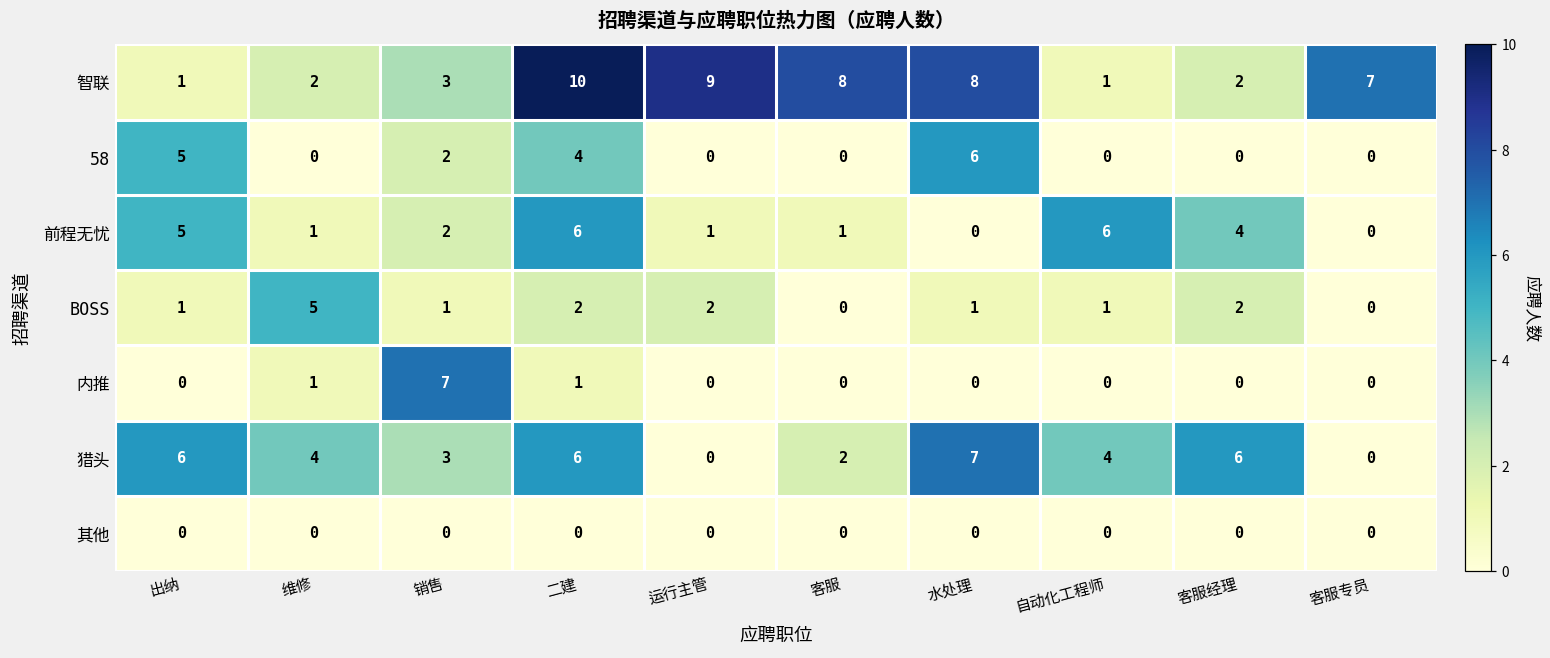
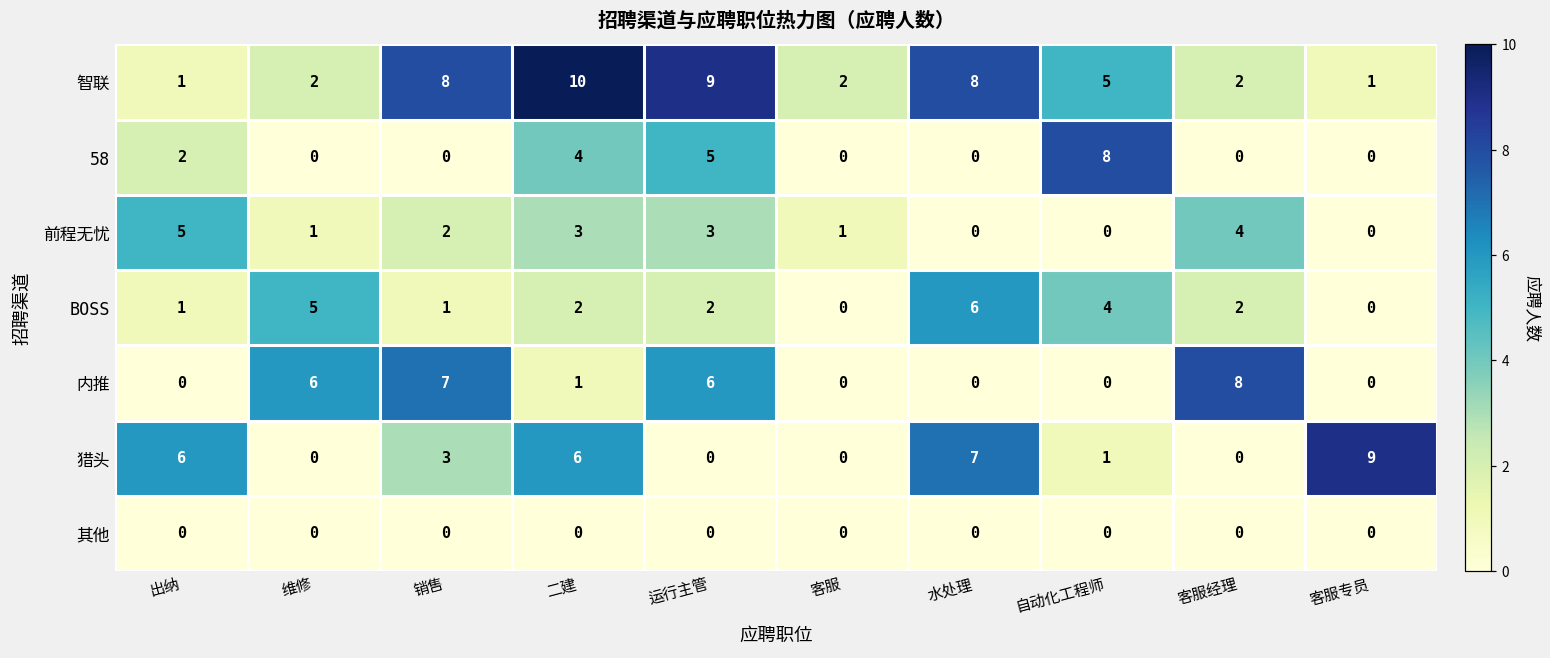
  {
    "智联": {
      "出纳": 1,
      "维修": 2,
-     "销售": 3,
+     "销售": 8,
      "二建": 10,
      "运行主管": 9,
-     "客服": 8,
+     "客服": 2,
      "水处理": 8,
-     "自动化工程师": 1,
+     "自动化工程师": 5,
      "客服经理": 2,
-     "客服专员": 7
+     "客服专员": 1
    },
    "58": {
-     "出纳": 5,
+     "出纳": 2,
      "维修": 0,
-     "销售": 2,
+     "销售": 0,
      "二建": 4,
-     "运行主管": 0,
+     "运行主管": 5,
      "客服": 0,
-     "水处理": 6,
-     "自动化工程师": 0,
+     "水处理": 0,
+     "自动化工程师": 8,
      "客服经理": 0,
      "客服专员": 0
    },
    "前程无忧": {
      "出纳": 5,
      "维修": 1,
      "销售": 2,
-     "二建": 6,
-     "运行主管": 1,
+     "二建": 3,
+     "运行主管": 3,
      "客服": 1,
      "水处理": 0,
-     "自动化工程师": 6,
+     "自动化工程师": 0,
      "客服经理": 4,
      "客服专员": 0
    },
    "BOSS": {
      "出纳": 1,
      "维修": 5,
      "销售": 1,
      "二建": 2,
      "运行主管": 2,
      "客服": 0,
-     "水处理": 1,
-     "自动化工程师": 1,
+     "水处理": 6,
+     "自动化工程师": 4,
      "客服经理": 2,
      "客服专员": 0
    },
    "内推": {
      "出纳": 0,
-     "维修": 1,
+     "维修": 6,
      "销售": 7,
      "二建": 1,
-     "运行主管": 0,
+     "运行主管": 6,
      "客服": 0,
      "水处理": 0,
      "自动化工程师": 0,
-     "客服经理": 0,
+     "客服经理": 8,
      "客服专员": 0
    },
    "猎头": {
      "出纳": 6,
-     "维修": 4,
+     "维修": 0,
      "销售": 3,
      "二建": 6,
      "运行主管": 0,
-     "客服": 2,
+     "客服": 0,
      "水处理": 7,
-     "自动化工程师": 4,
-     "客服经理": 6,
-     "客服专员": 0
+     "自动化工程师": 1,
+     "客服经理": 0,
+     "客服专员": 9
    },
    "其他": {
      "出纳": 0,
      "维修": 0,
      "销售": 0,
      "二建": 0,
      "运行主管": 0,
      "客服": 0,
      "水处理": 0,
      "自动化工程师": 0,
      "客服经理": 0,
      "客服专员": 0
    }
  }
